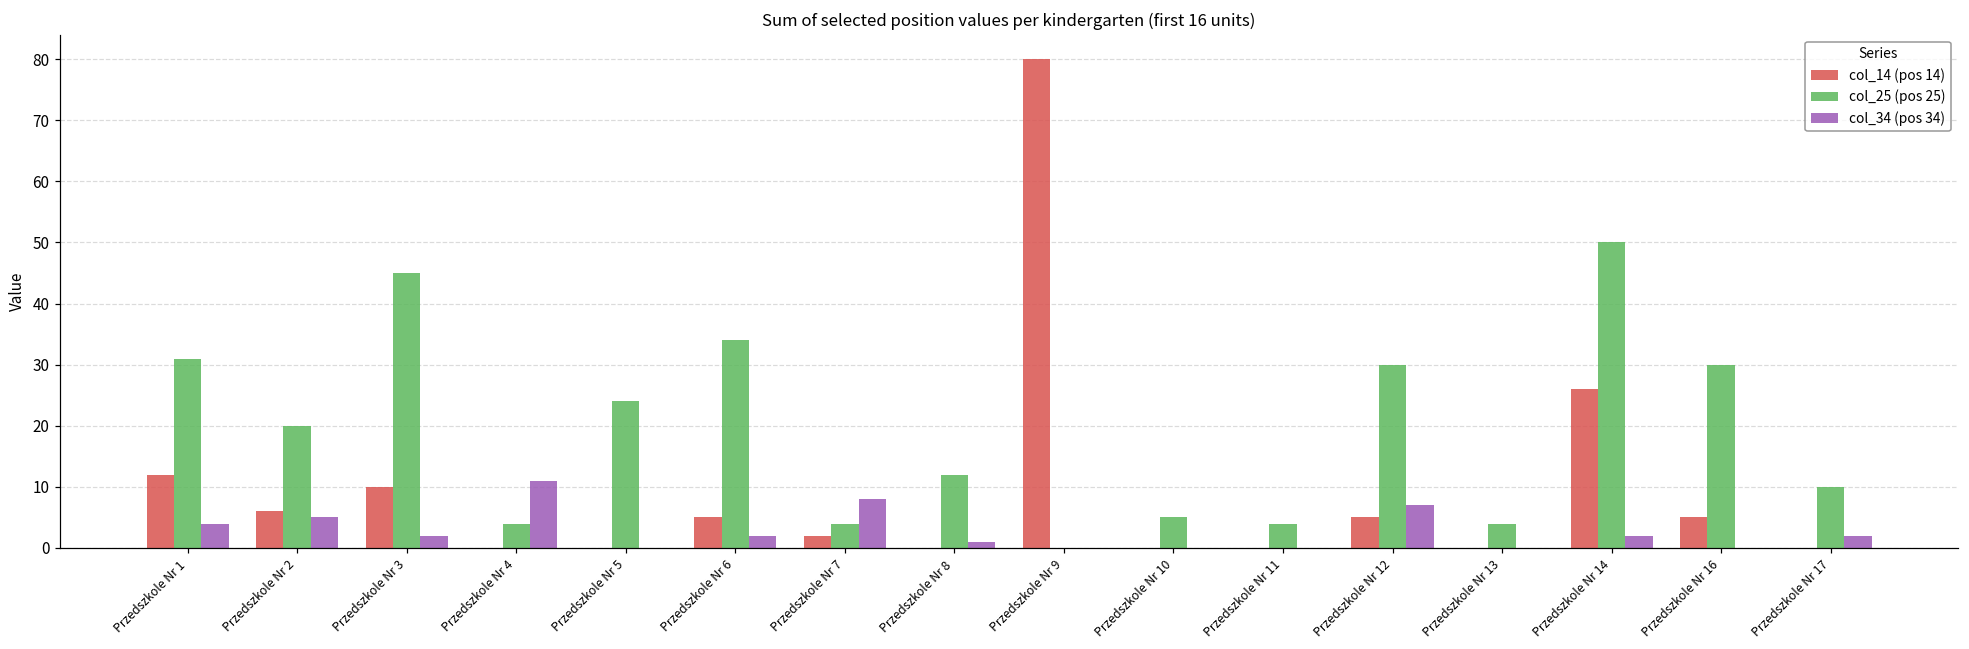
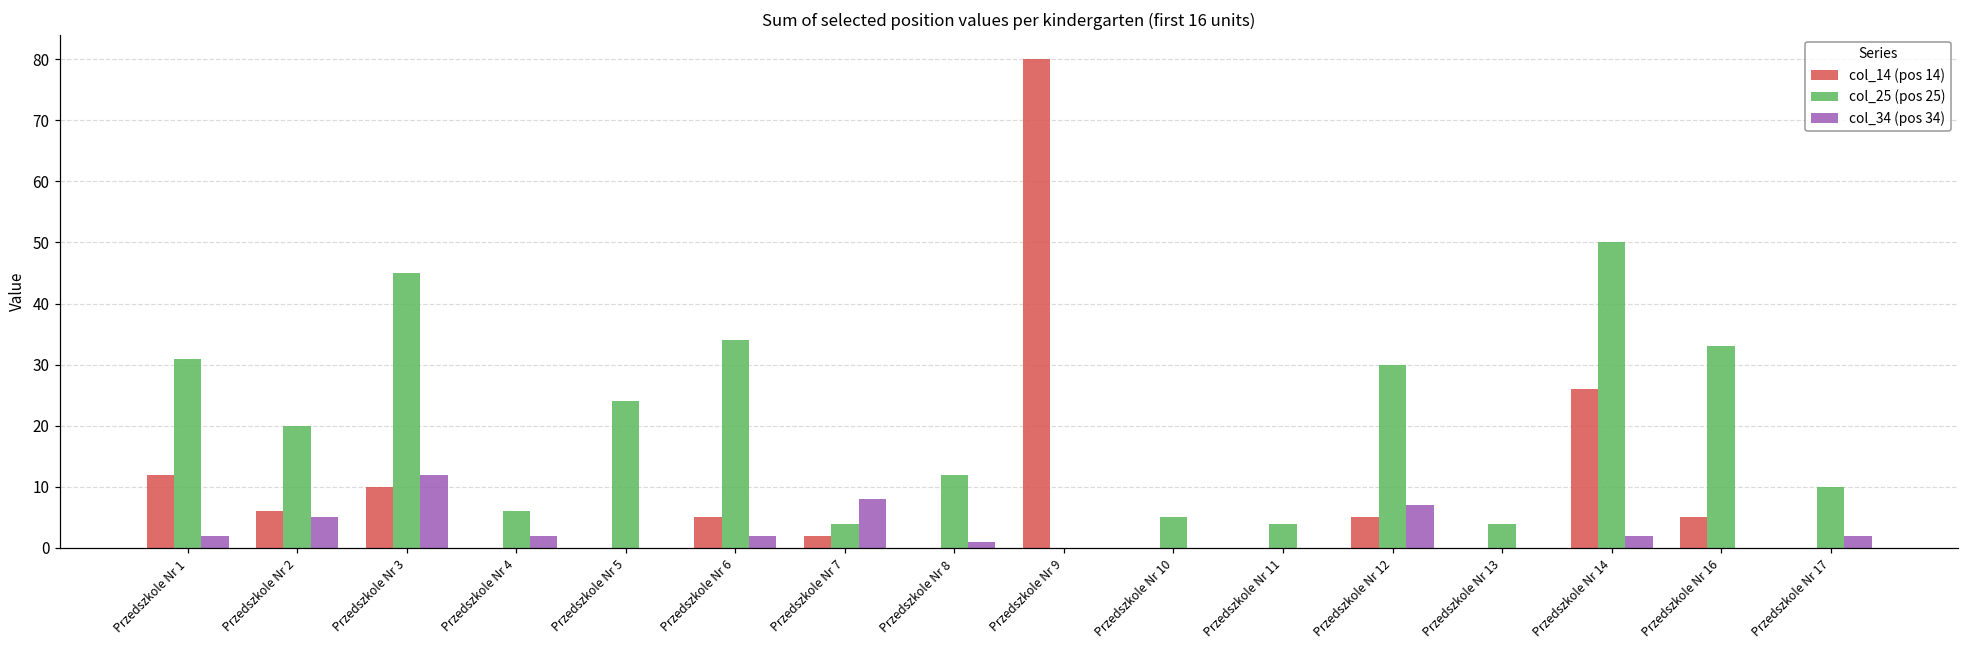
  {
    "col_14 (pos 14)": {
      "Przedszkole Nr 1": 12,
      "Przedszkole Nr 2": 6,
      "Przedszkole Nr 3": 10,
      "Przedszkole Nr 4": 0,
      "Przedszkole Nr 5": 0,
      "Przedszkole Nr 6": 5,
      "Przedszkole Nr 7": 2,
      "Przedszkole Nr 8": 0,
      "Przedszkole Nr 9": 80,
      "Przedszkole Nr 10": 0,
      "Przedszkole Nr 11": 0,
      "Przedszkole Nr 12": 5,
      "Przedszkole Nr 13": 0,
      "Przedszkole Nr 14": 26,
      "Przedszkole Nr 16": 5,
      "Przedszkole Nr 17": 0
    },
    "col_25 (pos 25)": {
      "Przedszkole Nr 1": 31,
      "Przedszkole Nr 2": 20,
      "Przedszkole Nr 3": 45,
-     "Przedszkole Nr 4": 4,
+     "Przedszkole Nr 4": 6,
      "Przedszkole Nr 5": 24,
      "Przedszkole Nr 6": 34,
      "Przedszkole Nr 7": 4,
      "Przedszkole Nr 8": 12,
      "Przedszkole Nr 9": 0,
      "Przedszkole Nr 10": 5,
      "Przedszkole Nr 11": 4,
      "Przedszkole Nr 12": 30,
      "Przedszkole Nr 13": 4,
      "Przedszkole Nr 14": 50,
-     "Przedszkole Nr 16": 30,
+     "Przedszkole Nr 16": 33,
      "Przedszkole Nr 17": 10
    },
    "col_34 (pos 34)": {
-     "Przedszkole Nr 1": 4,
+     "Przedszkole Nr 1": 2,
      "Przedszkole Nr 2": 5,
-     "Przedszkole Nr 3": 2,
-     "Przedszkole Nr 4": 11,
+     "Przedszkole Nr 3": 12,
+     "Przedszkole Nr 4": 2,
      "Przedszkole Nr 5": 0,
      "Przedszkole Nr 6": 2,
      "Przedszkole Nr 7": 8,
      "Przedszkole Nr 8": 1,
      "Przedszkole Nr 9": 0,
      "Przedszkole Nr 10": 0,
      "Przedszkole Nr 11": 0,
      "Przedszkole Nr 12": 7,
      "Przedszkole Nr 13": 0,
      "Przedszkole Nr 14": 2,
      "Przedszkole Nr 16": 0,
      "Przedszkole Nr 17": 2
    }
  }
